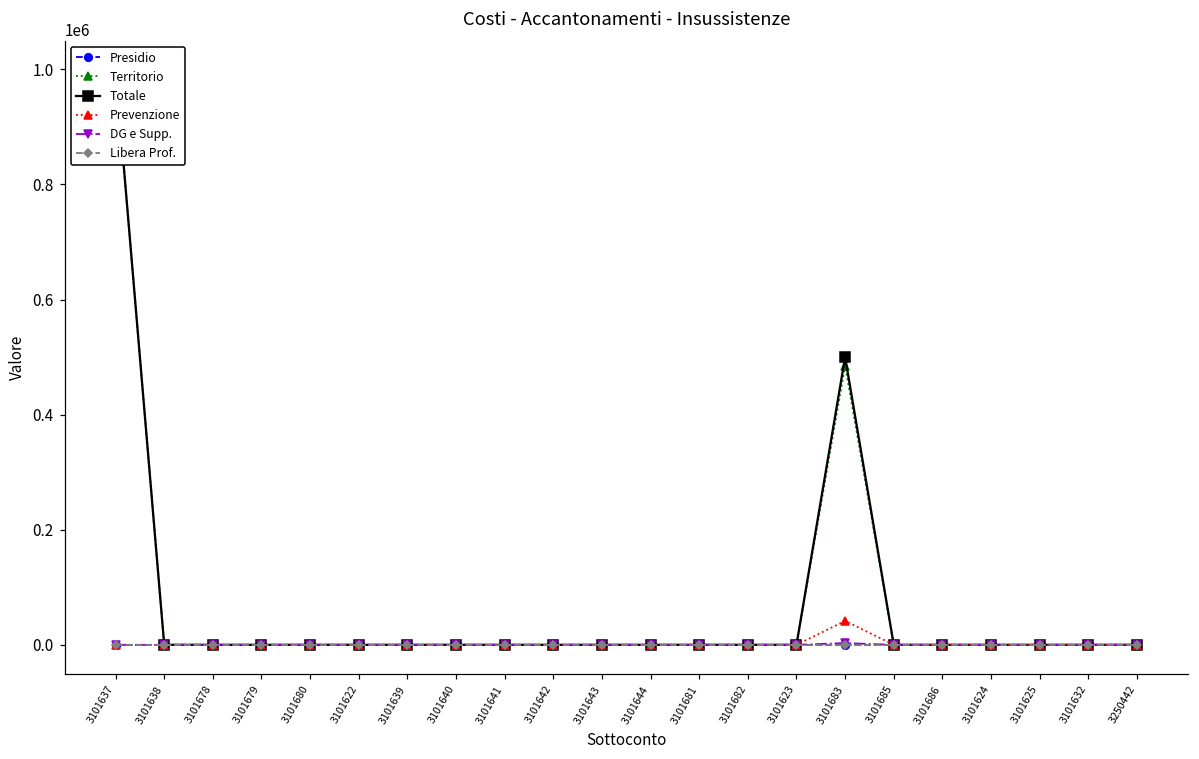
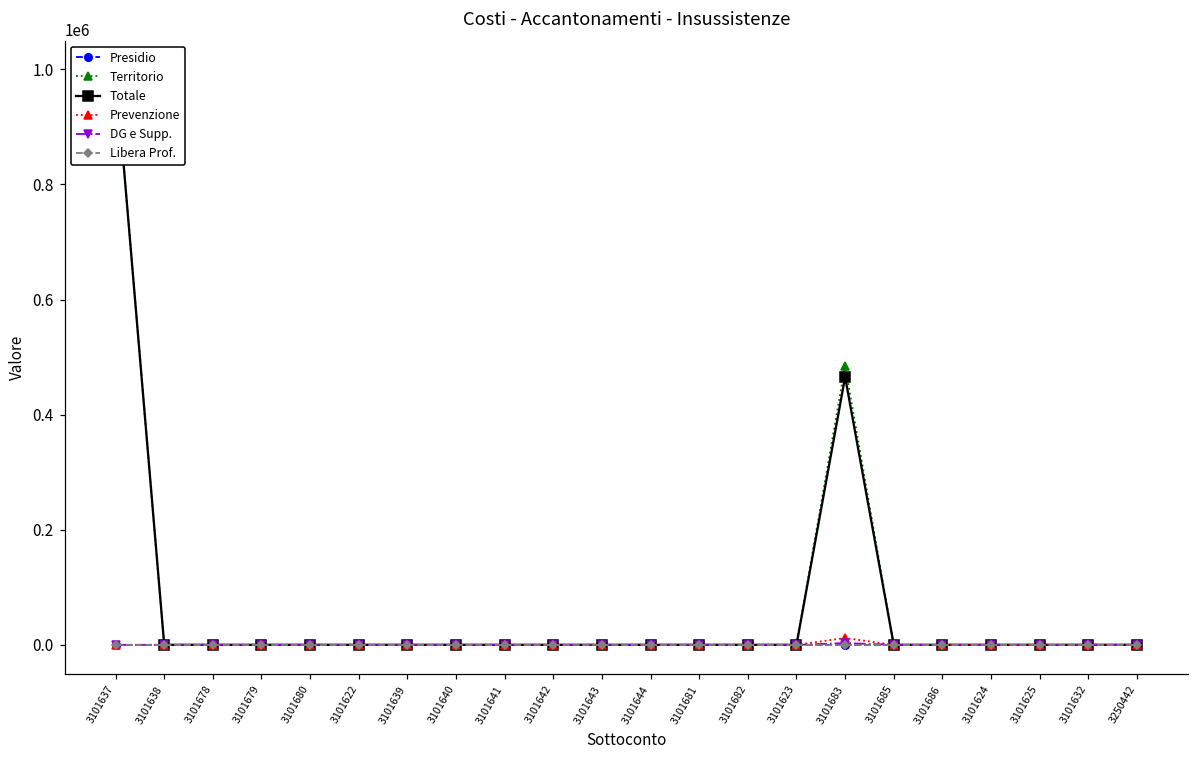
  {
    "Territorio": {
      "3101683": 490000
    },
    "Totale": {
-     "3101683": 500000
+     "3101683": 470000
    },
    "Prevenzione": {
-     "3101683": 40000
+     "3101683": 10000
    }
  }
